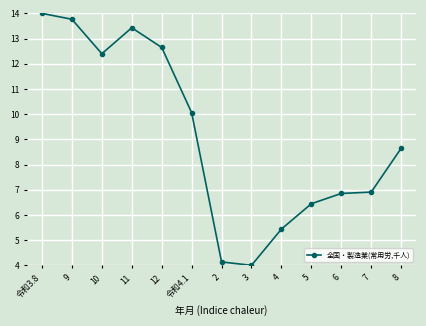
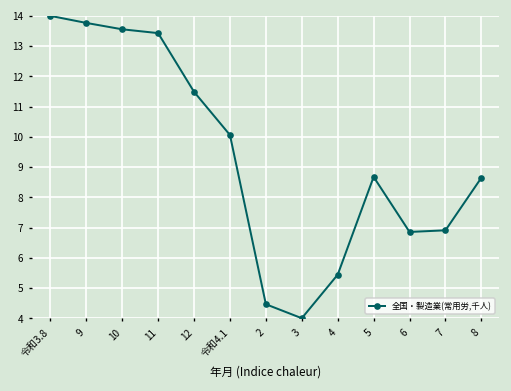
  {
    "令和3.8": 14.0,
    "9": 13.8,
-   "10": 12.4,
+   "10": 13.6,
    "11": 13.4,
-   "12": 12.6,
+   "12": 11.5,
    "令和4.1": 10.1,
-   "2": 4.1,
+   "2": 4.5,
    "3": 4.0,
    "4": 5.4,
-   "5": 6.4,
+   "5": 8.7,
    "6": 6.9,
    "7": 6.9,
    "8": 8.6
  }
